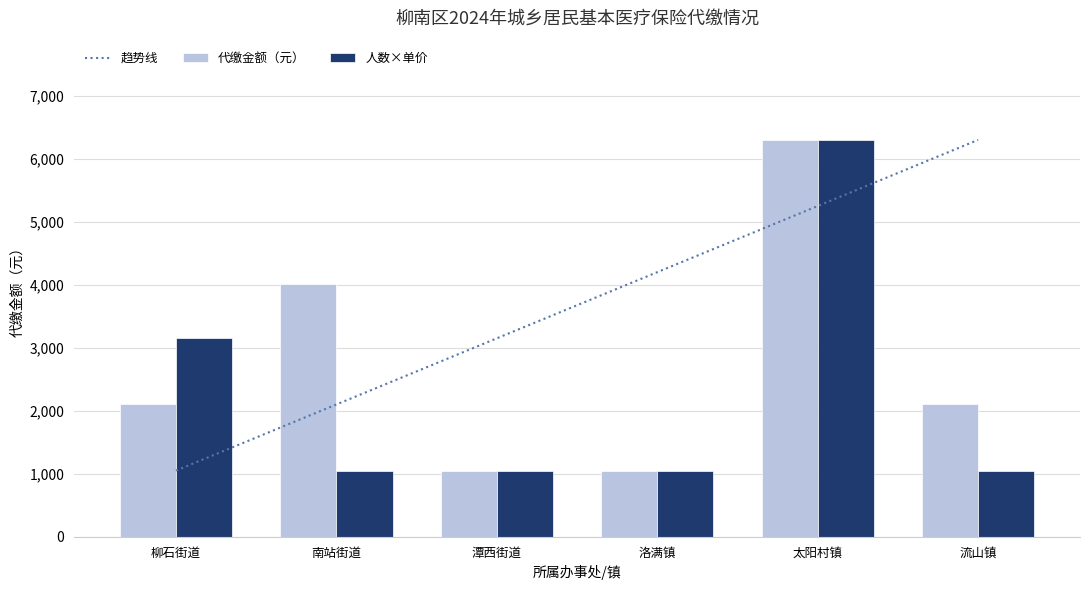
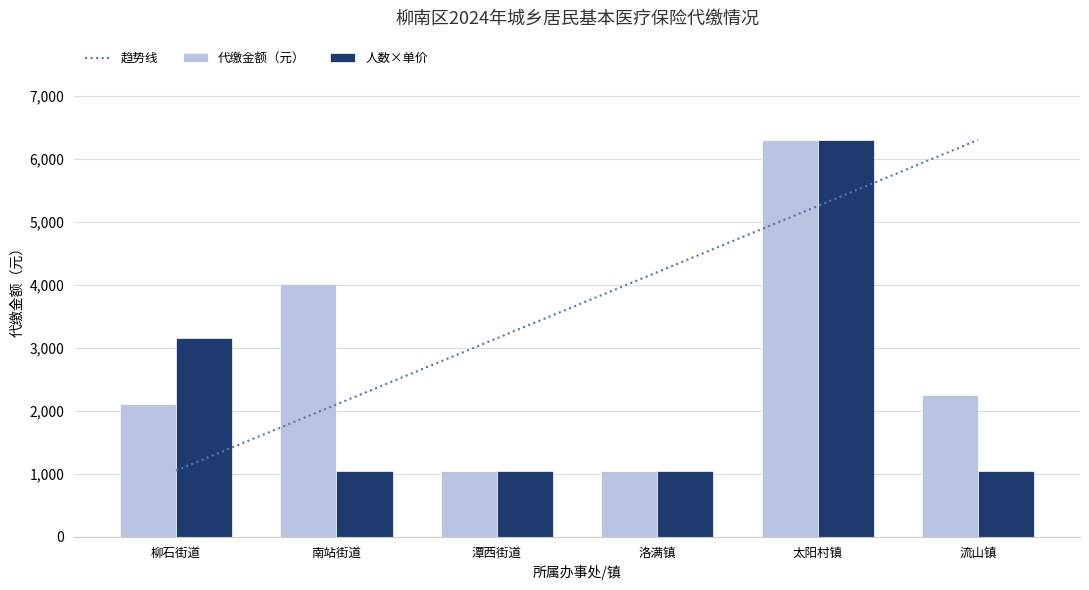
  {
    "代缴金额（元）": {
      "柳石街道": "2,100",
      "南站街道": "4,000",
      "潭西街道": "1,100",
      "洛满镇": "1,100",
      "太阳村镇": "6,300",
-     "流山镇": "2,100"
+     "流山镇": "2,300"
    },
    "趋势线": {
      "柳石街道": "1,100",
      "南站街道": "2,100",
      "潭西街道": "3,200",
      "洛满镇": "4,200",
      "太阳村镇": "5,300",
      "流山镇": "6,300"
    },
    "人数×单价": {
      "柳石街道": "3,200",
      "南站街道": "1,100",
      "潭西街道": "1,100",
      "洛满镇": "1,100",
      "太阳村镇": "6,300",
      "流山镇": "1,100"
    }
  }
